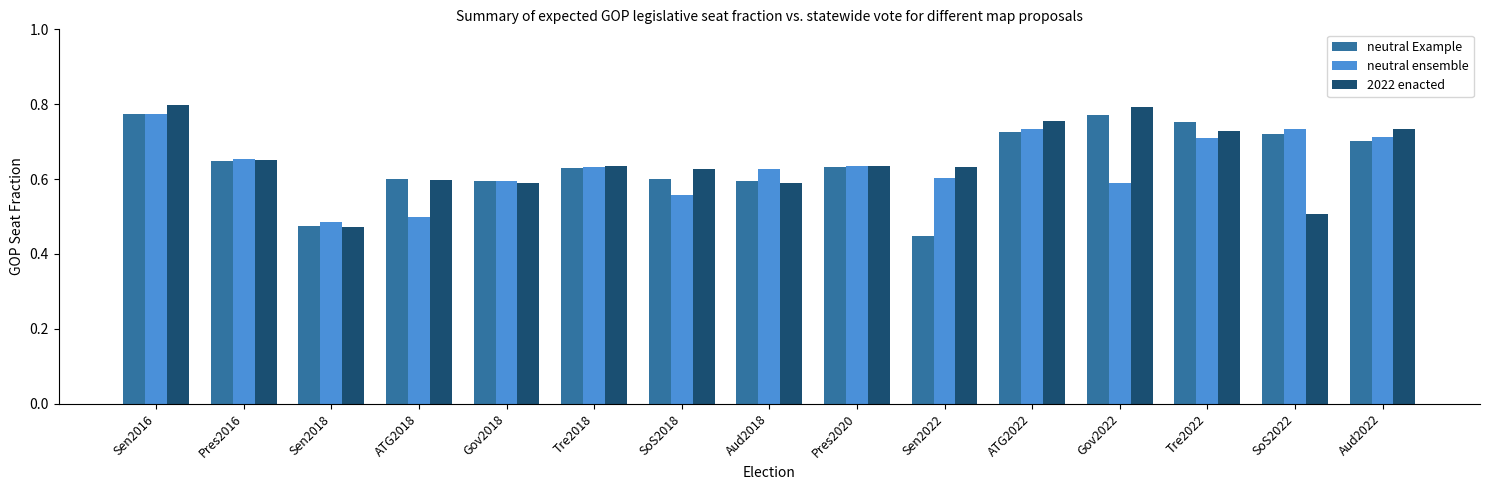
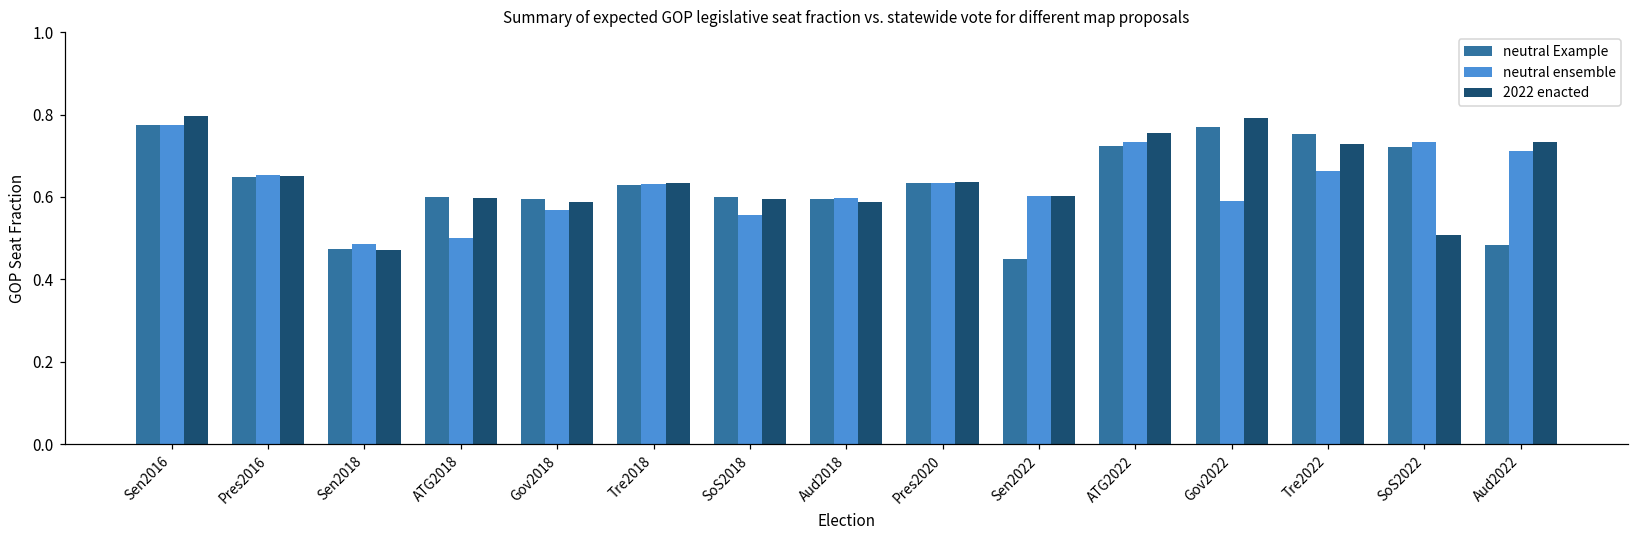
  {
    "neutral Example": {
      "Sen2016": 0.77,
      "Pres2016": 0.65,
      "Sen2018": 0.47,
      "ATG2018": 0.60,
      "Gov2018": 0.59,
      "Tre2018": 0.63,
      "SoS2018": 0.60,
      "Aud2018": 0.59,
      "Pres2020": 0.63,
      "Sen2022": 0.45,
      "ATG2022": 0.72,
      "Gov2022": 0.77,
      "Tre2022": 0.75,
      "SoS2022": 0.72,
-     "Aud2022": 0.70
+     "Aud2022": 0.48
    },
    "neutral ensemble": {
      "Sen2016": 0.77,
      "Pres2016": 0.65,
      "Sen2018": 0.49,
      "ATG2018": 0.50,
-     "Gov2018": 0.60,
+     "Gov2018": 0.57,
      "Tre2018": 0.63,
      "SoS2018": 0.56,
-     "Aud2018": 0.63,
+     "Aud2018": 0.60,
      "Pres2020": 0.63,
      "Sen2022": 0.60,
      "ATG2022": 0.73,
      "Gov2022": 0.59,
-     "Tre2022": 0.71,
+     "Tre2022": 0.66,
      "SoS2022": 0.73,
      "Aud2022": 0.71
    },
    "2022 enacted": {
      "Sen2016": 0.80,
      "Pres2016": 0.65,
      "Sen2018": 0.47,
      "ATG2018": 0.60,
      "Gov2018": 0.59,
      "Tre2018": 0.63,
-     "SoS2018": 0.63,
+     "SoS2018": 0.59,
      "Aud2018": 0.59,
      "Pres2020": 0.64,
-     "Sen2022": 0.63,
+     "Sen2022": 0.60,
      "ATG2022": 0.75,
      "Gov2022": 0.79,
      "Tre2022": 0.73,
      "SoS2022": 0.51,
      "Aud2022": 0.73
    }
  }
